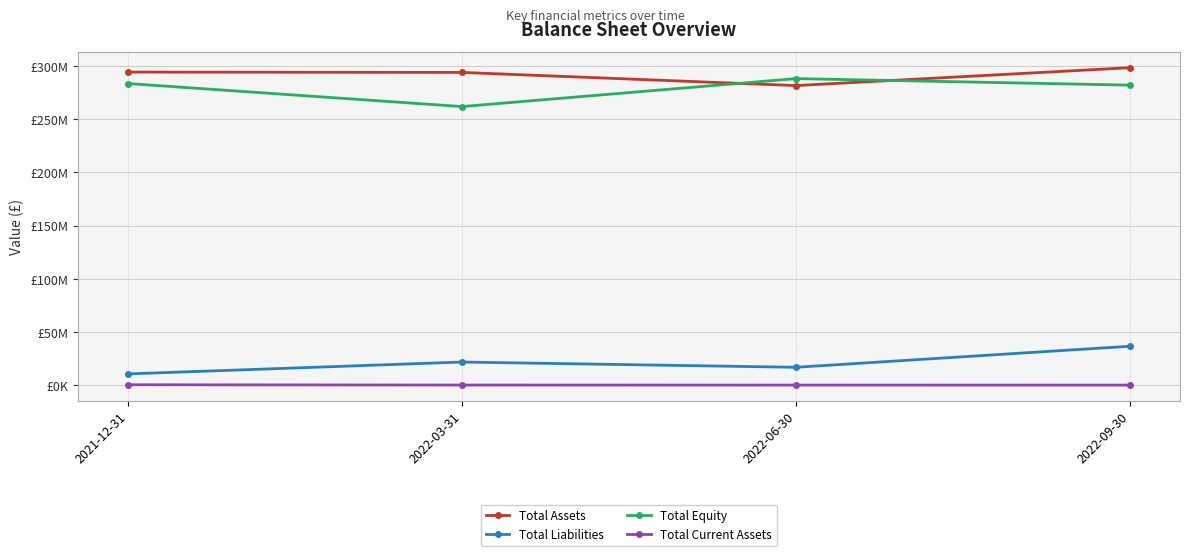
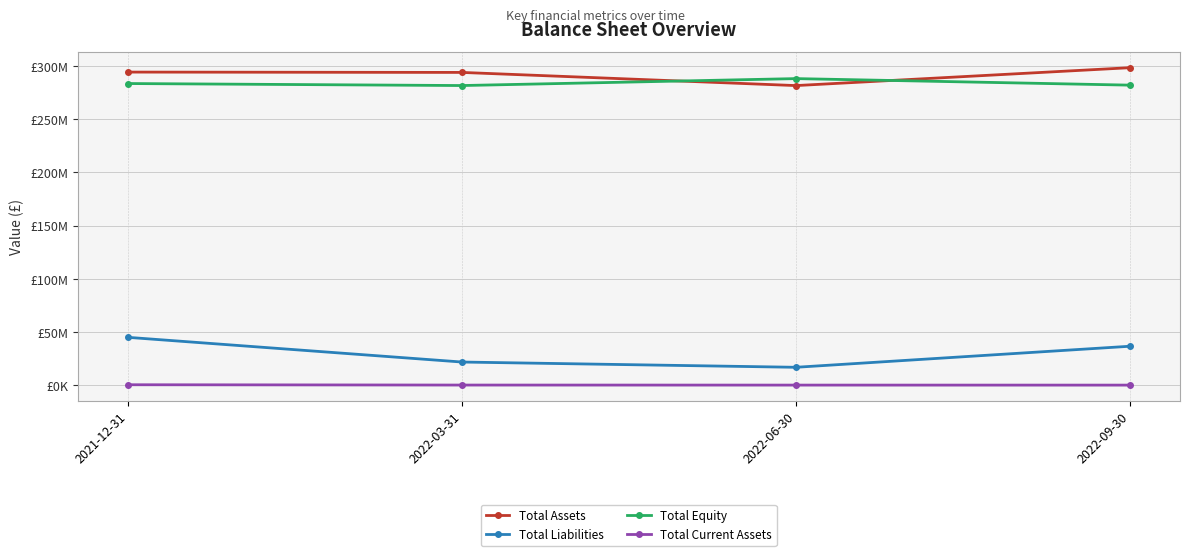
  {
    "Total Assets": {
      "2021-12-31": "£294000000",
      "2022-03-31": "£294000000",
      "2022-06-30": "£281000000",
      "2022-09-30": "£298000000"
    },
    "Total Liabilities": {
-     "2021-12-31": "£11000000",
+     "2021-12-31": "£45000000",
      "2022-03-31": "£22000000",
      "2022-06-30": "£17000000",
      "2022-09-30": "£37000000"
    },
    "Total Equity": {
      "2021-12-31": "£283000000",
-     "2022-03-31": "£262000000",
+     "2022-03-31": "£281000000",
      "2022-06-30": "£288000000",
      "2022-09-30": "£282000000"
    },
    "Total Current Assets": {
      "2021-12-31": "£1000000",
      "2022-03-31": "£0",
      "2022-06-30": "£0",
      "2022-09-30": "£0"
    }
  }
